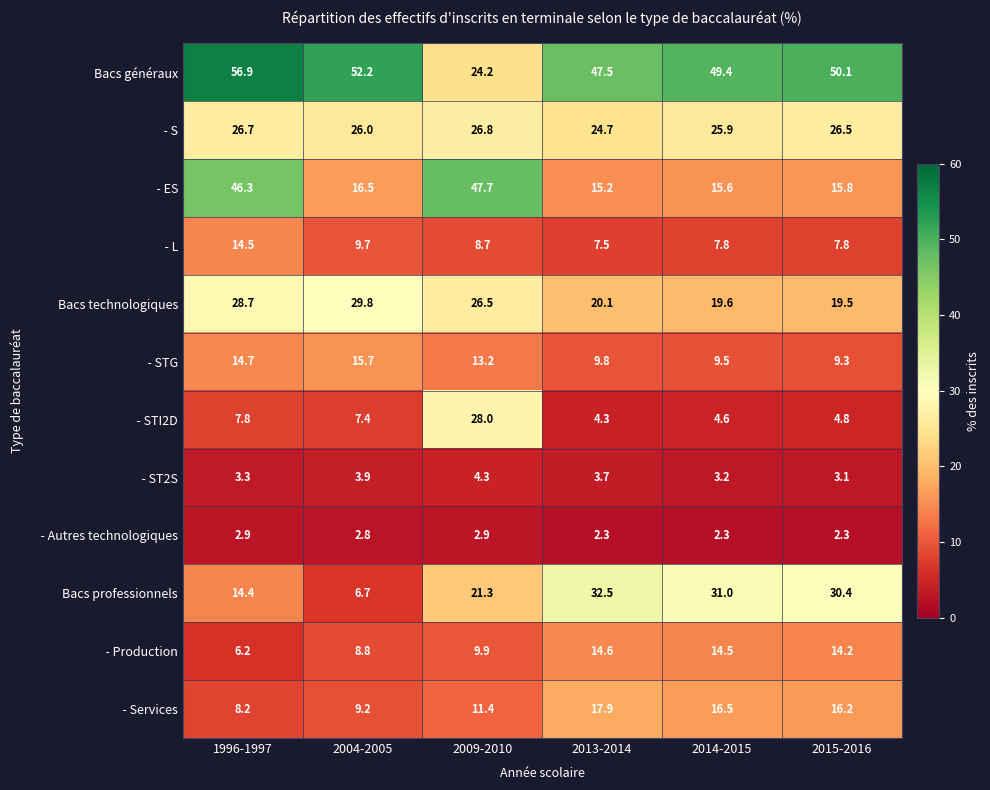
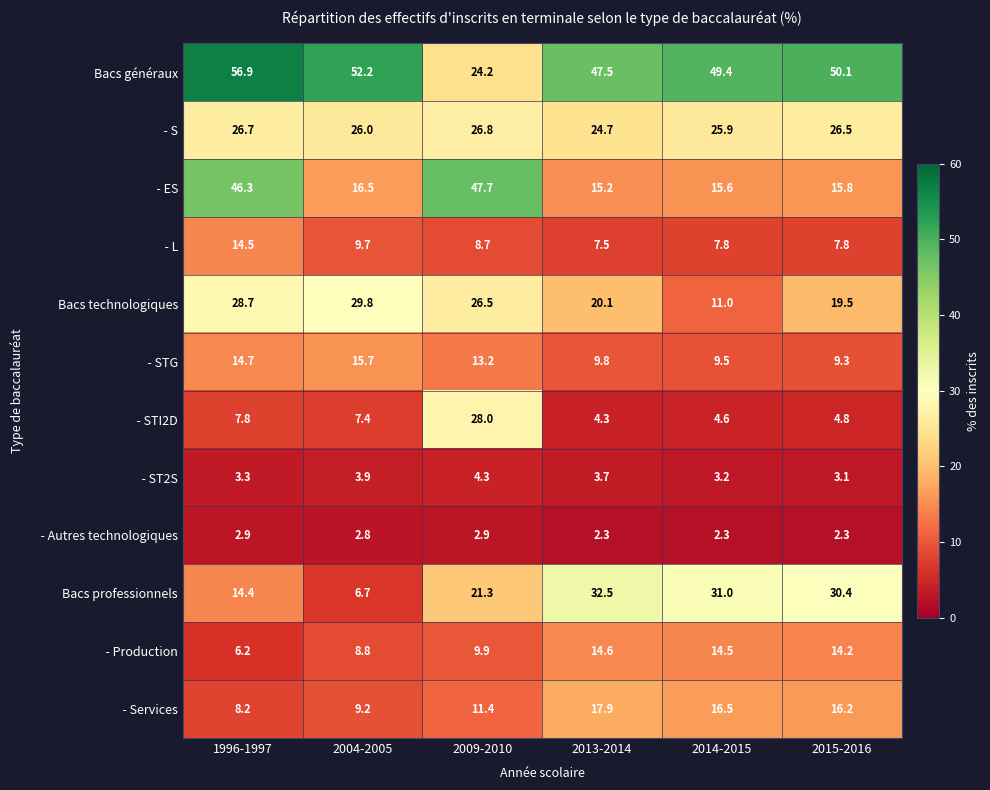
  {
    "Bacs généraux": {
      "1996-1997": 56.9,
      "2004-2005": 52.2,
      "2009-2010": 24.2,
      "2013-2014": 47.5,
      "2014-2015": 49.4,
      "2015-2016": 50.1
    },
    "- S": {
      "1996-1997": 26.7,
      "2004-2005": 26.0,
      "2009-2010": 26.8,
      "2013-2014": 24.7,
      "2014-2015": 25.9,
      "2015-2016": 26.5
    },
    "- ES": {
      "1996-1997": 46.3,
      "2004-2005": 16.5,
      "2009-2010": 47.7,
      "2013-2014": 15.2,
      "2014-2015": 15.6,
      "2015-2016": 15.8
    },
    "- L": {
      "1996-1997": 14.5,
      "2004-2005": 9.7,
      "2009-2010": 8.7,
      "2013-2014": 7.5,
      "2014-2015": 7.8,
      "2015-2016": 7.8
    },
    "Bacs technologiques": {
      "1996-1997": 28.7,
      "2004-2005": 29.8,
      "2009-2010": 26.5,
      "2013-2014": 20.1,
-     "2014-2015": 19.6,
+     "2014-2015": 11.0,
      "2015-2016": 19.5
    },
    "- STG": {
      "1996-1997": 14.7,
      "2004-2005": 15.7,
      "2009-2010": 13.2,
      "2013-2014": 9.8,
      "2014-2015": 9.5,
      "2015-2016": 9.3
    },
    "- STI2D": {
      "1996-1997": 7.8,
      "2004-2005": 7.4,
      "2009-2010": 28.0,
      "2013-2014": 4.3,
      "2014-2015": 4.6,
      "2015-2016": 4.8
    },
    "- ST2S": {
      "1996-1997": 3.3,
      "2004-2005": 3.9,
      "2009-2010": 4.3,
      "2013-2014": 3.7,
      "2014-2015": 3.2,
      "2015-2016": 3.1
    },
    "- Autres technologiques": {
      "1996-1997": 2.9,
      "2004-2005": 2.8,
      "2009-2010": 2.9,
      "2013-2014": 2.3,
      "2014-2015": 2.3,
      "2015-2016": 2.3
    },
    "Bacs professionnels": {
      "1996-1997": 14.4,
      "2004-2005": 6.7,
      "2009-2010": 21.3,
      "2013-2014": 32.5,
      "2014-2015": 31.0,
      "2015-2016": 30.4
    },
    "- Production": {
      "1996-1997": 6.2,
      "2004-2005": 8.8,
      "2009-2010": 9.9,
      "2013-2014": 14.6,
      "2014-2015": 14.5,
      "2015-2016": 14.2
    },
    "- Services": {
      "1996-1997": 8.2,
      "2004-2005": 9.2,
      "2009-2010": 11.4,
      "2013-2014": 17.9,
      "2014-2015": 16.5,
      "2015-2016": 16.2
    }
  }
